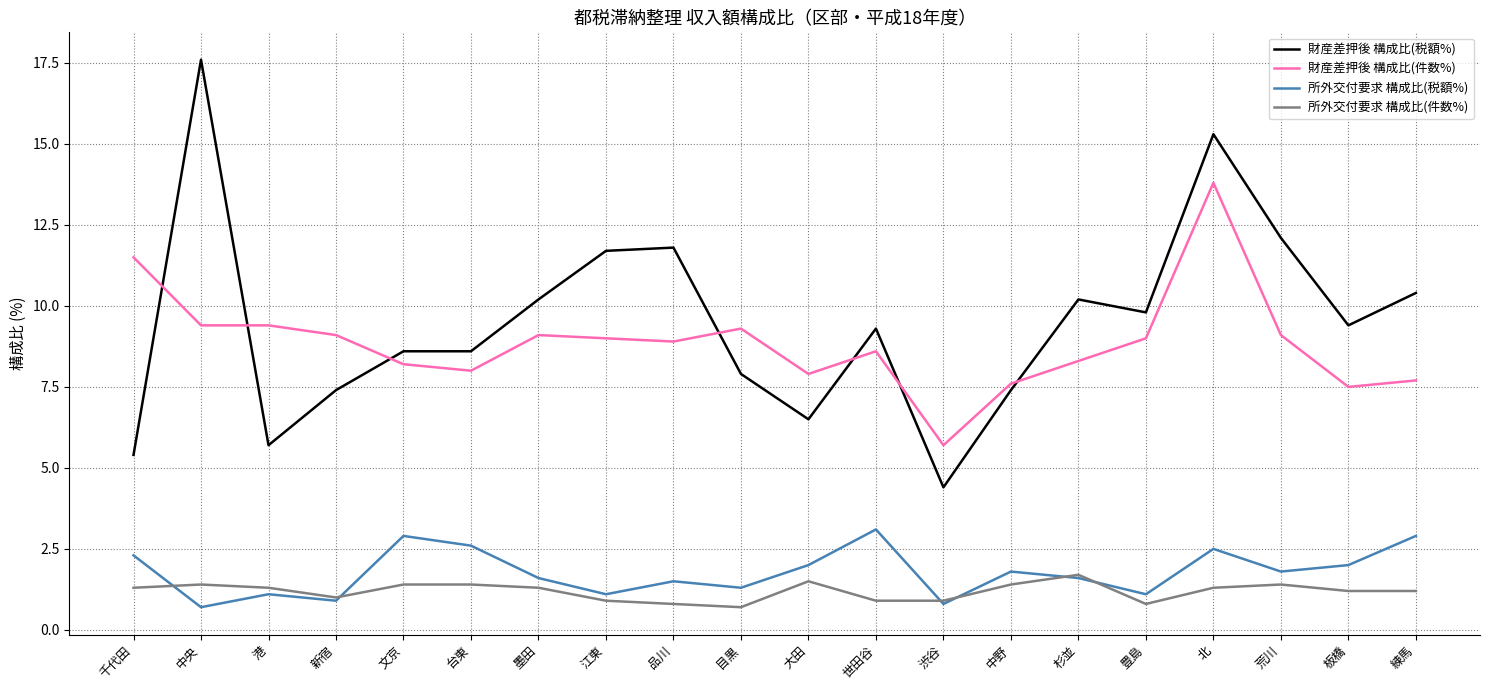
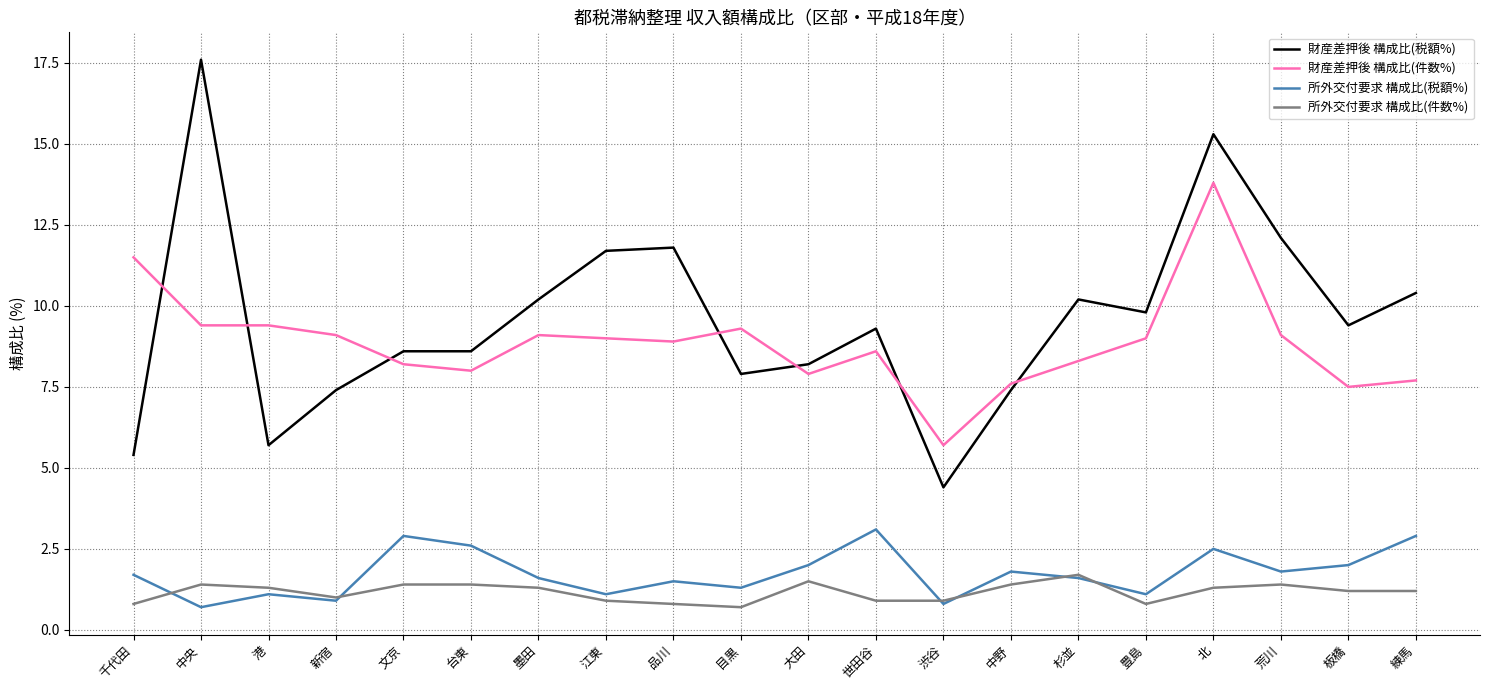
  {
    "財産差押後 構成比(税額%)": {
      "千代田": 5.4,
      "中央": 17.6,
      "港": 5.7,
      "新宿": 7.4,
      "文京": 8.6,
      "台東": 8.6,
      "墨田": 10.2,
      "江東": 11.7,
      "品川": 11.8,
      "目黒": 7.9,
-     "大田": 6.5,
+     "大田": 8.2,
      "世田谷": 9.3,
      "渋谷": 4.4,
      "中野": 7.4,
      "杉並": 10.2,
      "豊島": 9.8,
      "北": 15.3,
      "荒川": 12.1,
      "板橋": 9.4,
      "練馬": 10.4
    },
    "財産差押後 構成比(件数%)": {
      "千代田": 11.5,
      "中央": 9.4,
      "港": 9.4,
      "新宿": 9.1,
      "文京": 8.2,
      "台東": 8.0,
      "墨田": 9.1,
      "江東": 9.0,
      "品川": 8.9,
      "目黒": 9.3,
      "大田": 7.9,
      "世田谷": 8.6,
      "渋谷": 5.7,
      "中野": 7.6,
      "杉並": 8.3,
      "豊島": 9.0,
      "北": 13.8,
      "荒川": 9.1,
      "板橋": 7.5,
      "練馬": 7.7
    },
    "所外交付要求 構成比(税額%)": {
-     "千代田": 2.3,
+     "千代田": 1.7,
      "中央": 0.7,
      "港": 1.1,
      "新宿": 0.9,
      "文京": 2.9,
      "台東": 2.6,
      "墨田": 1.6,
      "江東": 1.1,
      "品川": 1.5,
      "目黒": 1.3,
      "大田": 2.0,
      "世田谷": 3.1,
      "渋谷": 0.8,
      "中野": 1.8,
      "杉並": 1.6,
      "豊島": 1.1,
      "北": 2.5,
      "荒川": 1.8,
      "板橋": 2.0,
      "練馬": 2.9
    },
    "所外交付要求 構成比(件数%)": {
-     "千代田": 1.3,
+     "千代田": 0.8,
      "中央": 1.4,
      "港": 1.3,
      "新宿": 1.0,
      "文京": 1.4,
      "台東": 1.4,
      "墨田": 1.3,
      "江東": 0.9,
      "品川": 0.8,
      "目黒": 0.7,
      "大田": 1.5,
      "世田谷": 0.9,
      "渋谷": 0.9,
      "中野": 1.4,
      "杉並": 1.7,
      "豊島": 0.8,
      "北": 1.3,
      "荒川": 1.4,
      "板橋": 1.2,
      "練馬": 1.2
    }
  }
